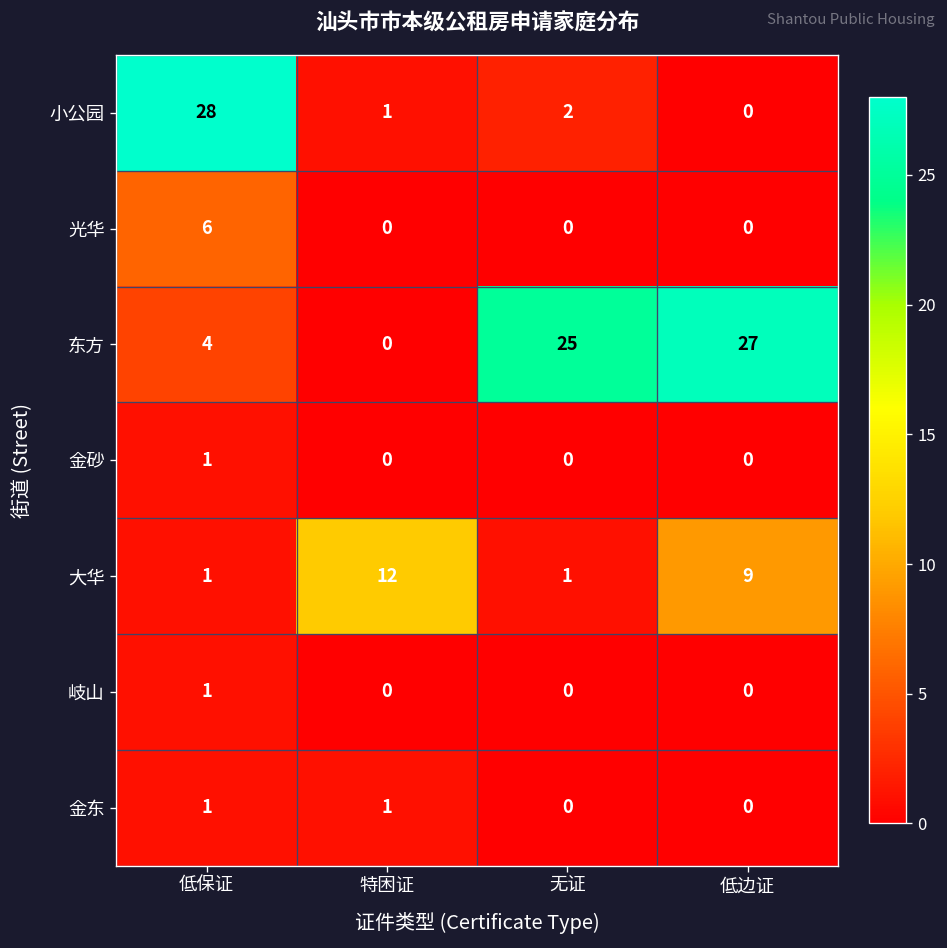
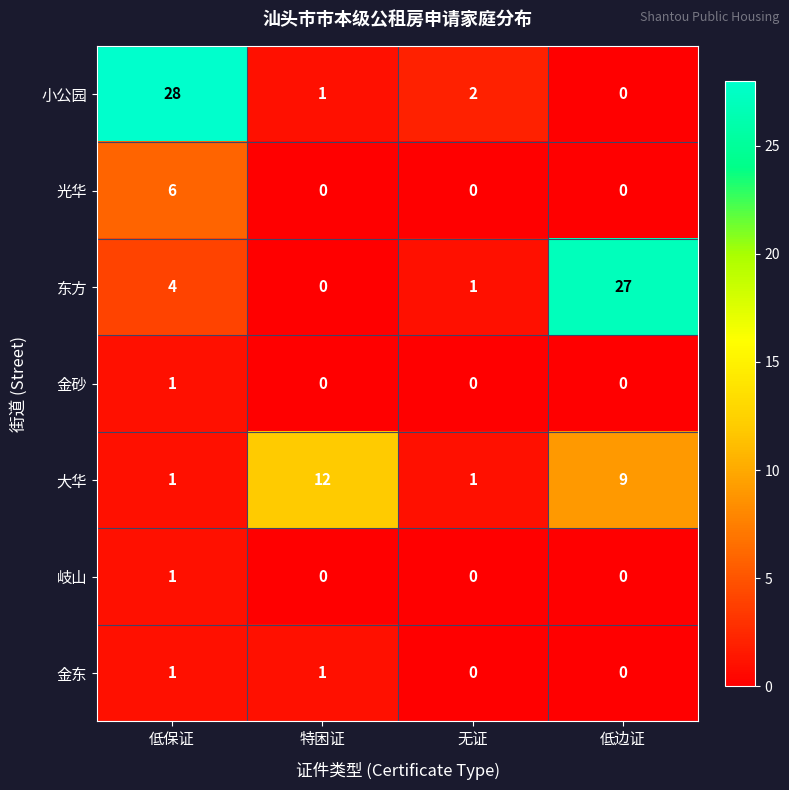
  {
    "小公园": {
      "低保证": 28,
      "特困证": 1,
      "无证": 2,
      "低边证": 0
    },
    "光华": {
      "低保证": 6,
      "特困证": 0,
      "无证": 0,
      "低边证": 0
    },
    "东方": {
      "低保证": 4,
      "特困证": 0,
-     "无证": 25,
+     "无证": 1,
      "低边证": 27
    },
    "金砂": {
      "低保证": 1,
      "特困证": 0,
      "无证": 0,
      "低边证": 0
    },
    "大华": {
      "低保证": 1,
      "特困证": 12,
      "无证": 1,
      "低边证": 9
    },
    "岐山": {
      "低保证": 1,
      "特困证": 0,
      "无证": 0,
      "低边证": 0
    },
    "金东": {
      "低保证": 1,
      "特困证": 1,
      "无证": 0,
      "低边证": 0
    }
  }
